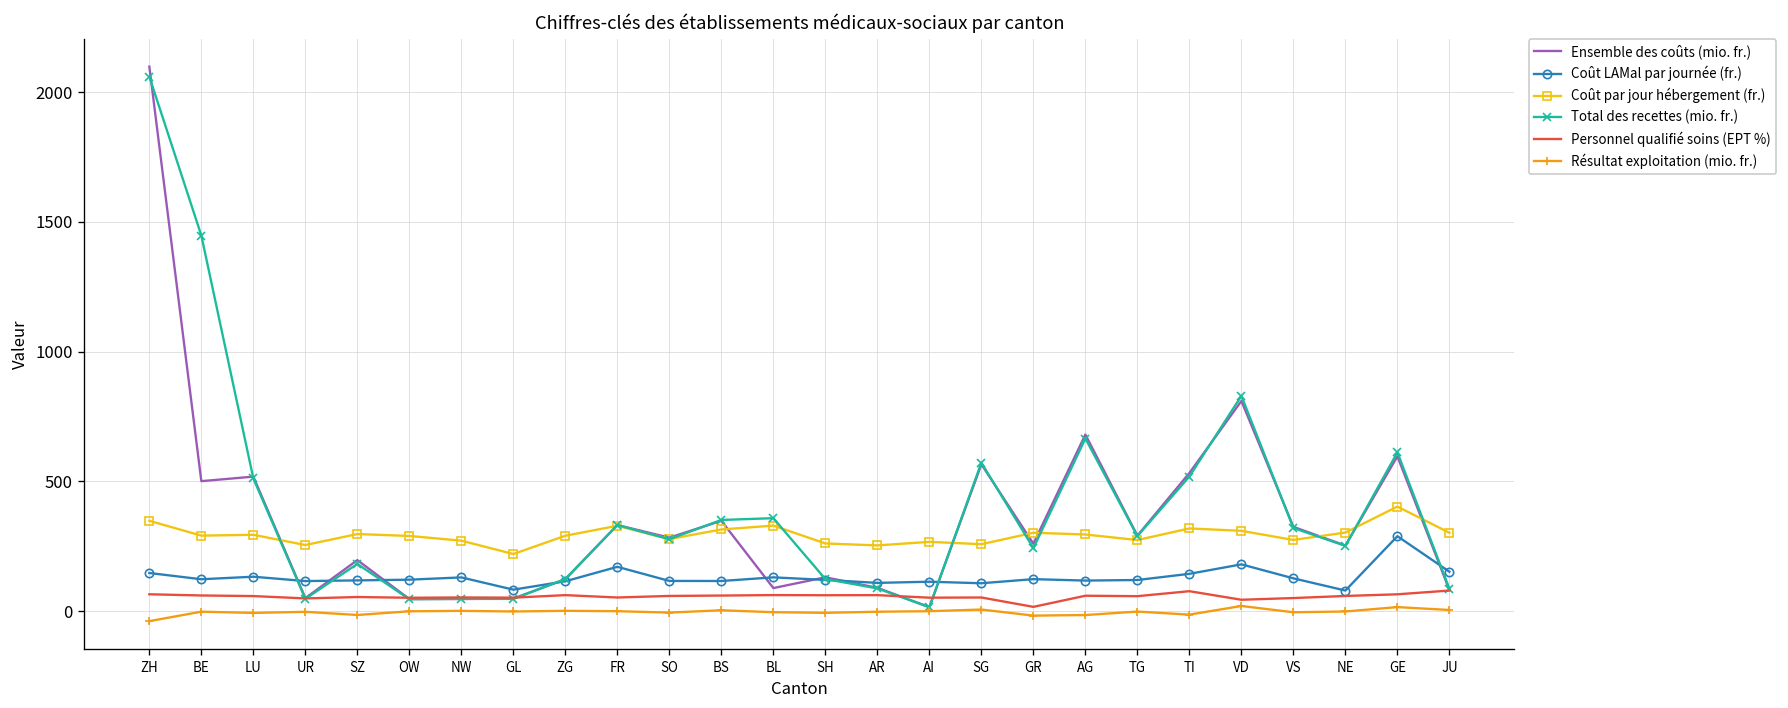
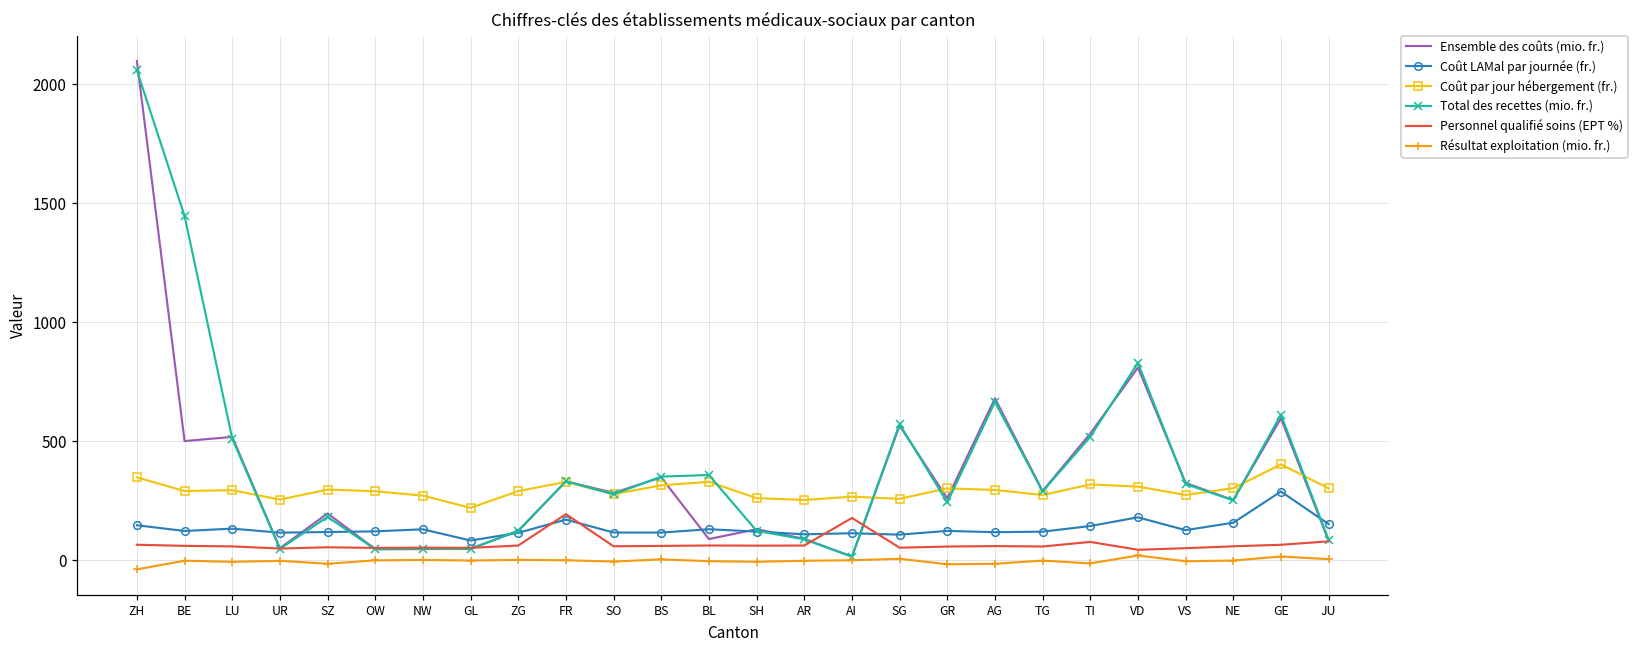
  {
    "Ensemble des coûts (mio. fr.)": {
      "ZH": 2100,
      "BE": 500,
      "SZ": 200,
      "BL": 90,
      "GR": 260,
      "AG": 680,
      "TI": 530,
      "VD": 810,
      "GE": 600
    },
    "Coût LAMal par journée (fr.)": {
      "ZH": 150,
      "BE": 120,
      "LU": 130,
      "UR": 120,
      "SZ": 120,
      "OW": 120,
      "NW": 130,
      "GL": 80,
      "FR": 170,
      "SO": 120,
      "BS": 120,
      "BL": 130,
      "AR": 110,
      "AI": 110,
      "SG": 110,
      "GR": 120,
      "AG": 120,
      "TG": 120,
      "TI": 140,
      "VD": 180,
      "VS": 130,
-     "NE": 80,
+     "NE": 160,
      "GE": 290,
      "JU": 150
    },
    "Total des recettes (mio. fr.)": {
      "ZH": 2060,
      "BE": 1450,
      "SZ": 180,
      "BL": 360,
      "GR": 240,
      "AG": 670,
      "TI": 520,
      "VD": 830,
      "GE": 610
    },
    "Personnel qualifié soins (EPT %)": {
      "ZH": 60,
      "BE": 60,
      "LU": 60,
      "SZ": 50,
      "ZG": 60,
-     "FR": 50,
+     "FR": 190,
      "SO": 60,
      "BS": 60,
      "BL": 60,
      "SH": 60,
      "AR": 60,
-     "AI": 50,
+     "AI": 180,
      "SG": 50,
-     "GR": 20,
+     "GR": 60,
      "AG": 60,
      "TG": 60,
      "TI": 80,
      "VD": 40,
      "VS": 50,
      "NE": 60,
      "GE": 60
    }
  }
